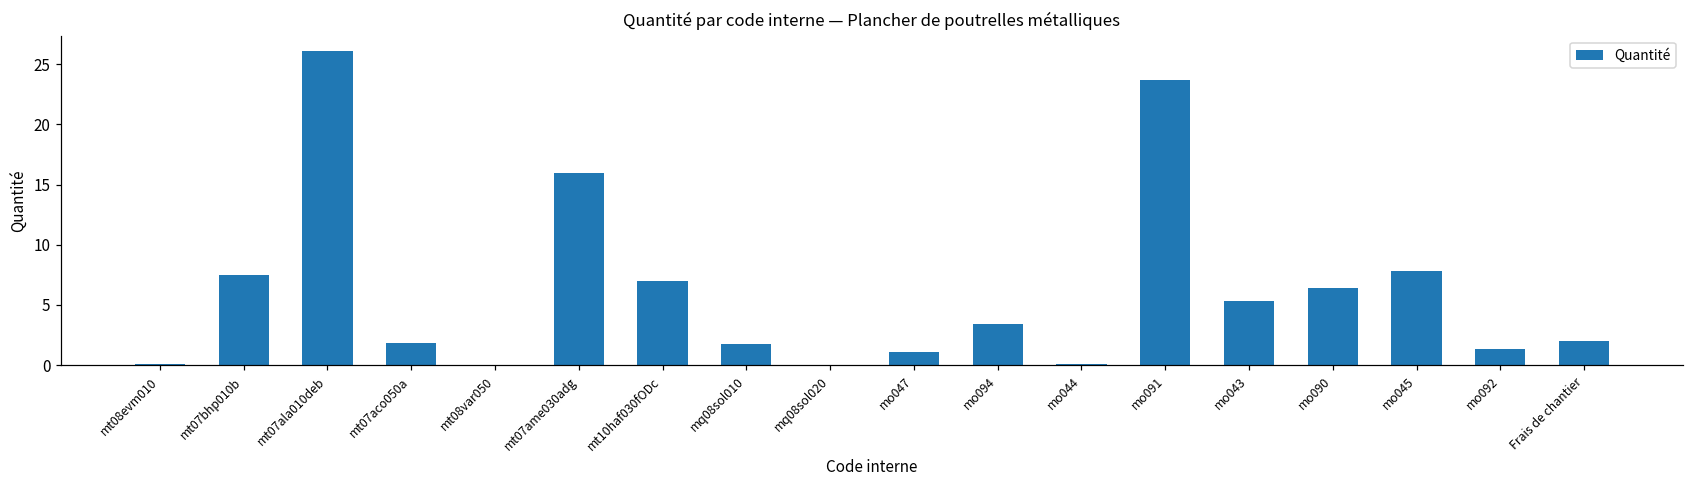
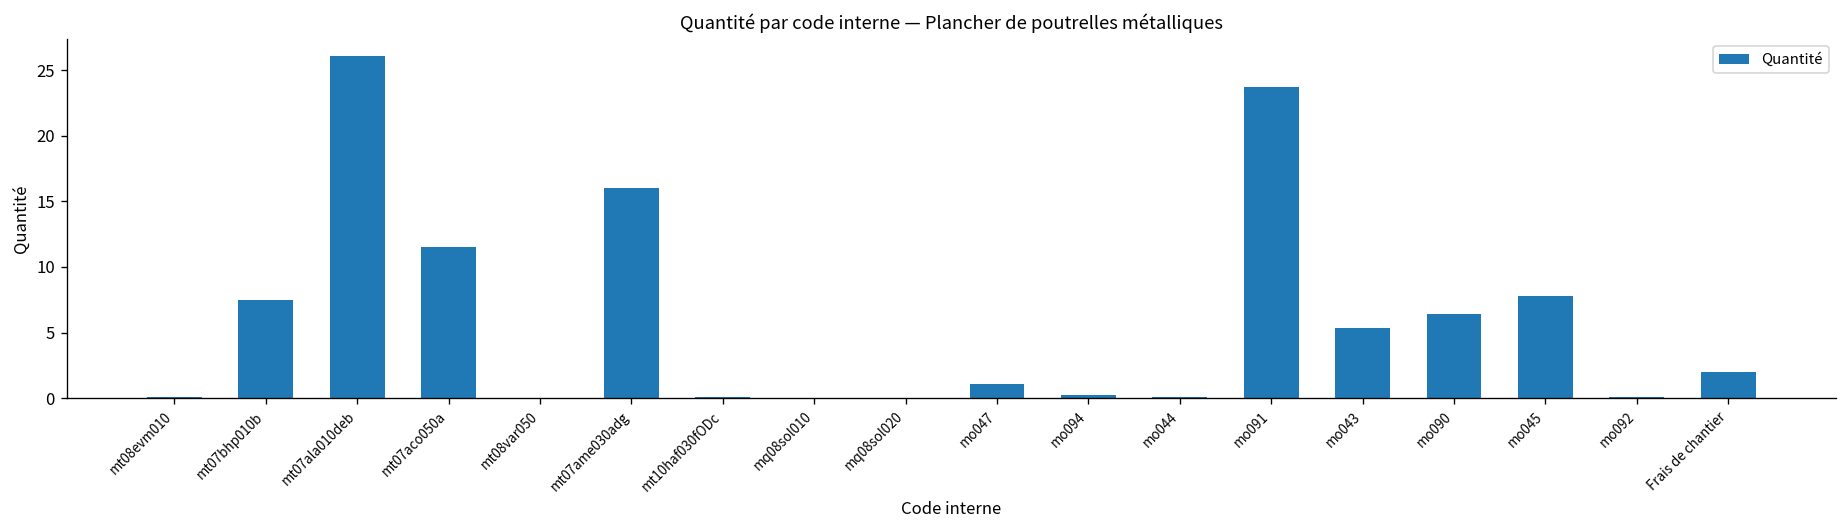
  {
    "mt07bhp010b": 7.5,
    "mt07ala010deb": 26.1,
-   "mt07aco050a": 1.8,
+   "mt07aco050a": 11.5,
    "mt07ame030adg": 16.0,
-   "mt10haf030fODc": 7.0,
-   "mq08sol010": 1.7,
+   "mt10haf030fODc": 0.1,
+   "mq08sol010": 0.0,
    "mo047": 1.1,
-   "mo094": 3.4,
+   "mo094": 0.2,
    "mo091": 23.7,
    "mo043": 5.3,
    "mo090": 6.4,
    "mo045": 7.8,
-   "mo092": 1.3,
+   "mo092": 0.1,
    "Frais de chantier": 2.0
  }
